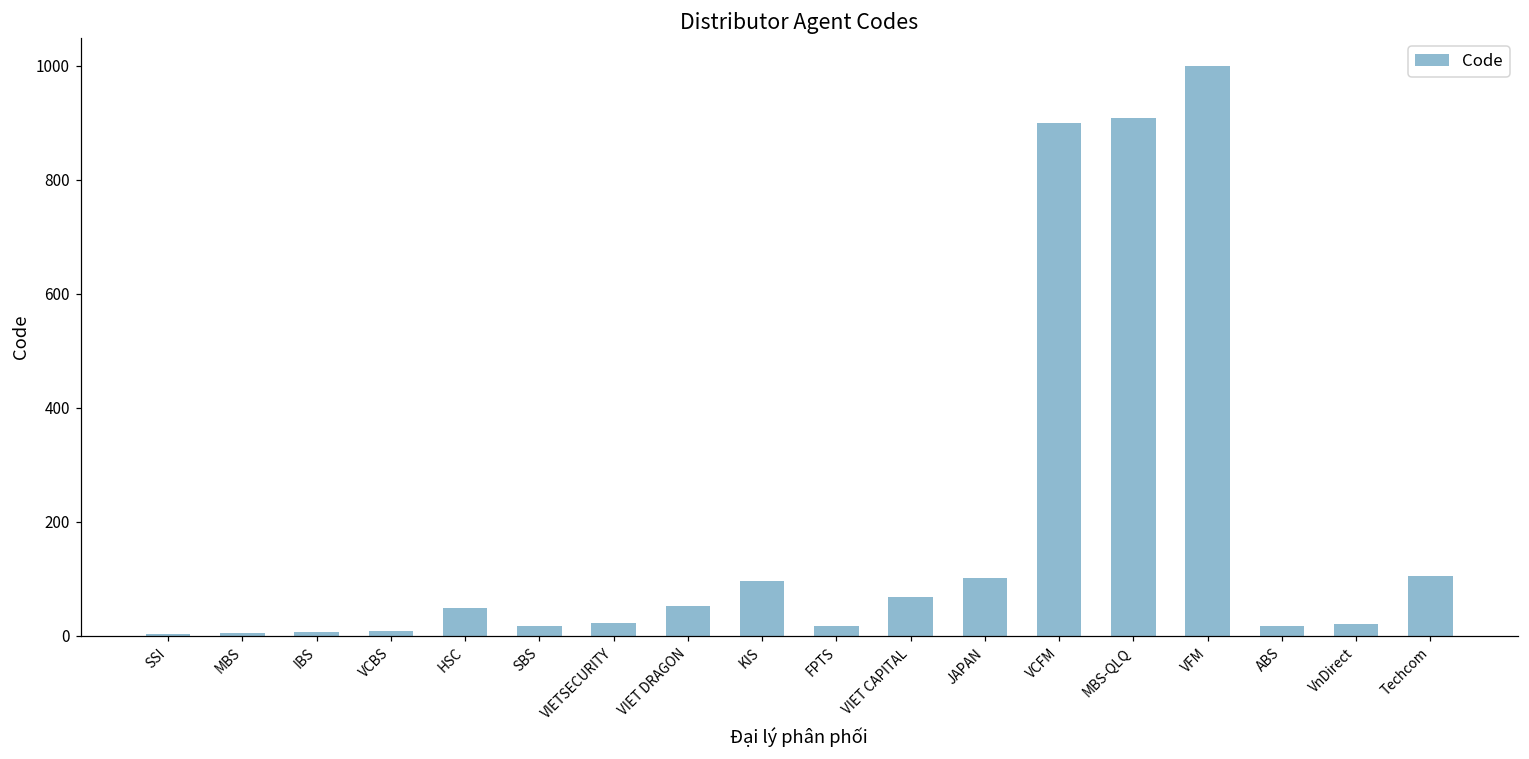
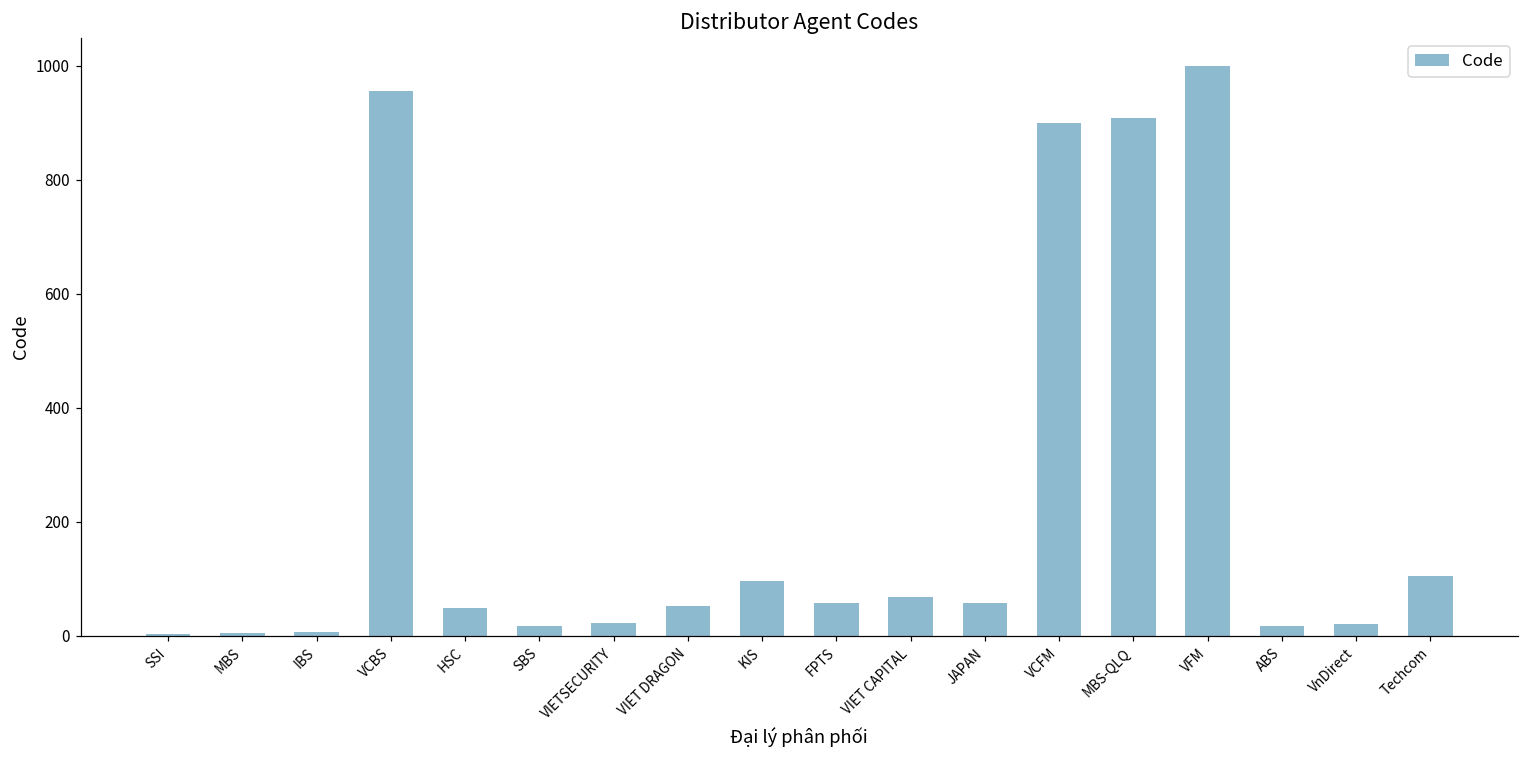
  {
    "MBS": 10,
    "IBS": 10,
-   "VCBS": 10,
+   "VCBS": 960,
    "HSC": 50,
    "SBS": 20,
    "VIETSECURITY": 20,
    "VIET DRAGON": 50,
    "KIS": 100,
-   "FPTS": 20,
+   "FPTS": 60,
    "VIET CAPITAL": 70,
-   "JAPAN": 100,
+   "JAPAN": 60,
    "VCFM": 900,
    "MBS-QLQ": 910,
    "VFM": 1000,
    "ABS": 20,
    "VnDirect": 20,
    "Techcom": 110
  }
